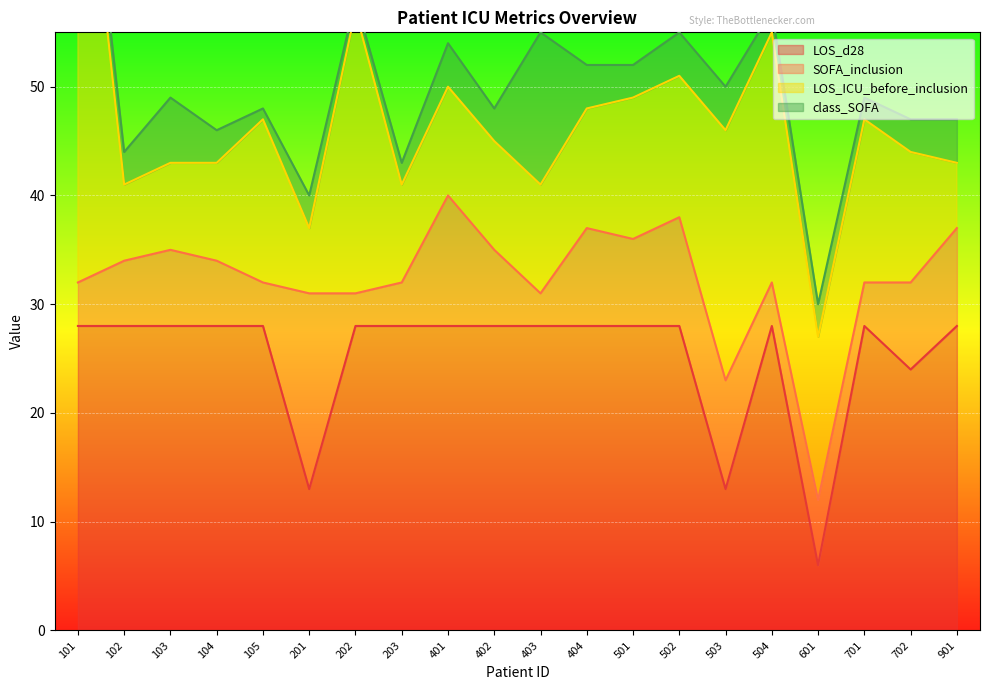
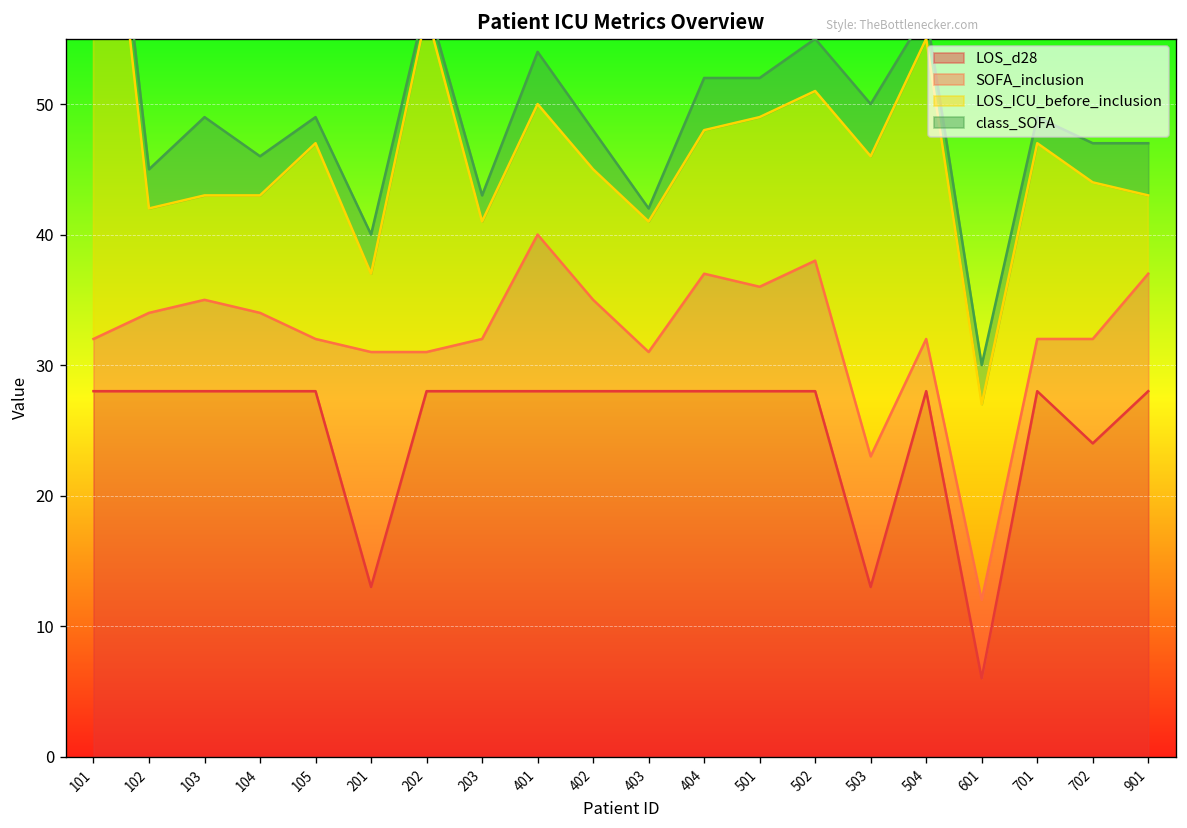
  {
    "LOS_ICU_before_inclusion": {
-     "102": 7,
+     "102": 8,
      "103": 8,
      "104": 9,
      "105": 15,
      "201": 6,
      "203": 9,
      "401": 10,
      "402": 10,
      "403": 10,
      "404": 11,
      "501": 13,
      "502": 13,
      "503": 23,
      "504": 23,
      "601": 15,
      "702": 12,
      "901": 6
    },
    "class_SOFA": {
      "102": 3,
      "103": 6,
      "104": 3,
-     "105": 1,
+     "105": 2,
      "201": 3,
      "203": 2,
      "401": 4,
      "402": 3,
-     "403": 14,
+     "403": 1,
      "404": 4,
      "501": 3,
      "502": 4,
      "503": 4,
      "601": 3
    }
  }
